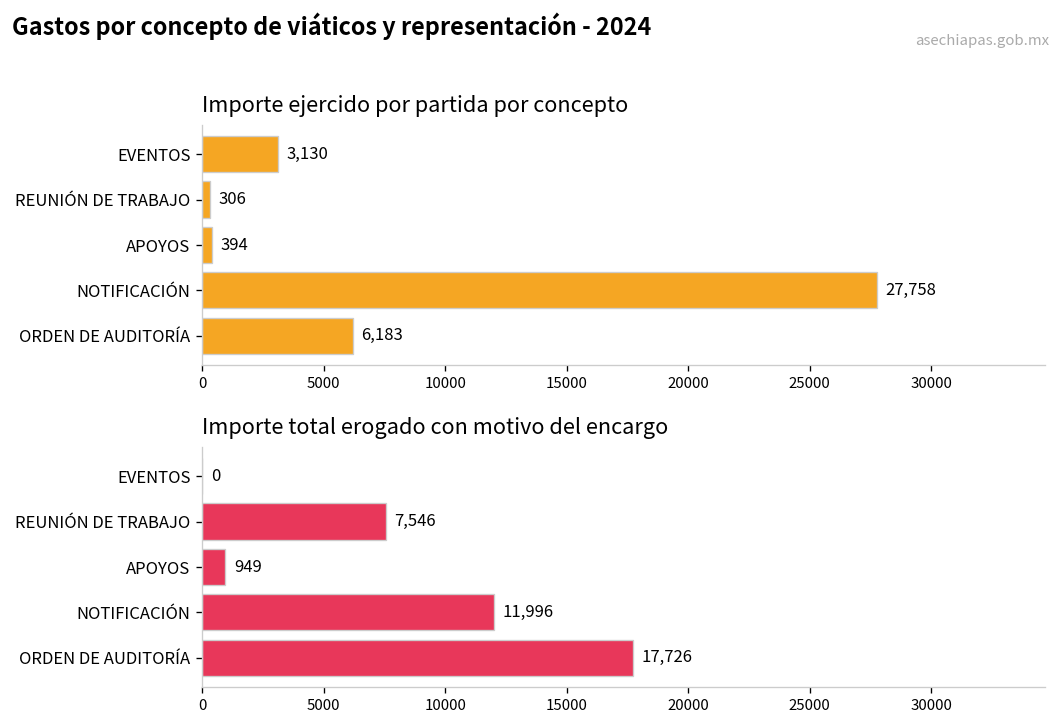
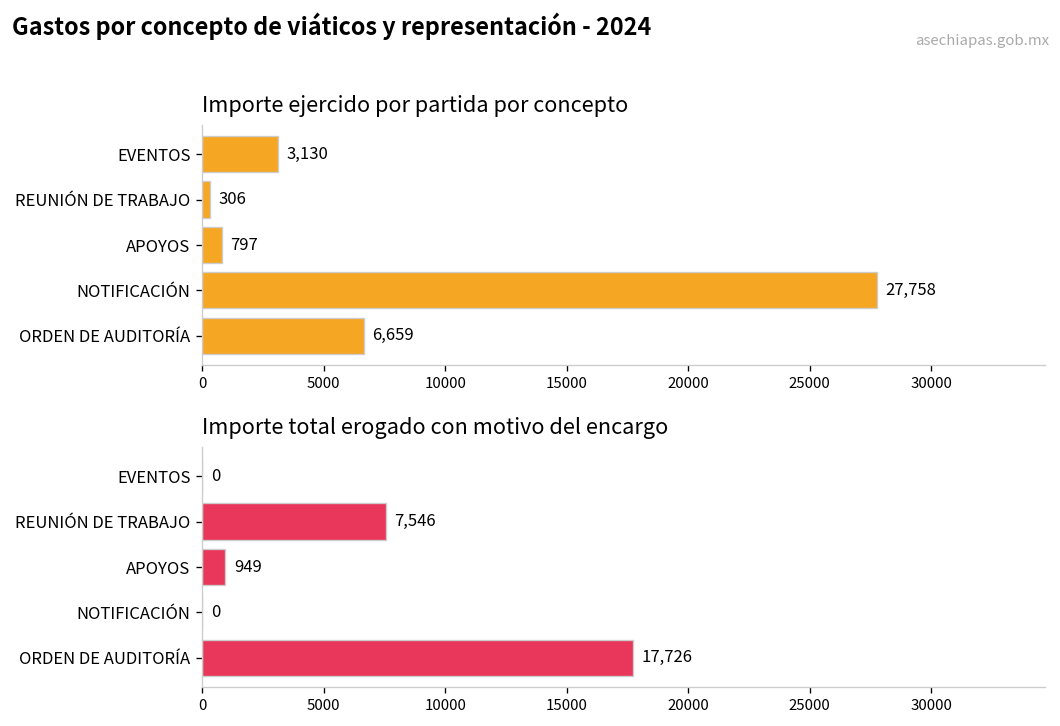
  {
    "Importe ejercido por partida por concepto": {
      "EVENTOS": "3,130",
      "REUNIÓN DE TRABAJO": "306",
-     "APOYOS": "394",
+     "APOYOS": "797",
      "NOTIFICACIÓN": "27,758",
-     "ORDEN DE AUDITORÍA": "6,183"
+     "ORDEN DE AUDITORÍA": "6,659"
    },
    "Importe total erogado con motivo del encargo": {
      "EVENTOS": "0",
      "REUNIÓN DE TRABAJO": "7,546",
      "APOYOS": "949",
-     "NOTIFICACIÓN": "11,996",
+     "NOTIFICACIÓN": "0",
      "ORDEN DE AUDITORÍA": "17,726"
    }
  }
